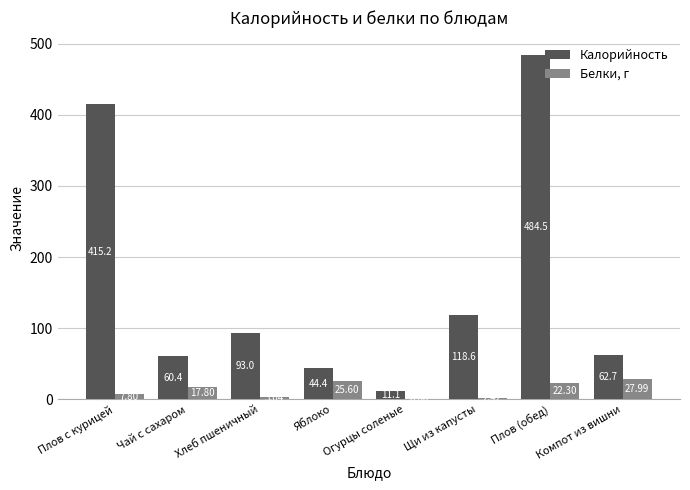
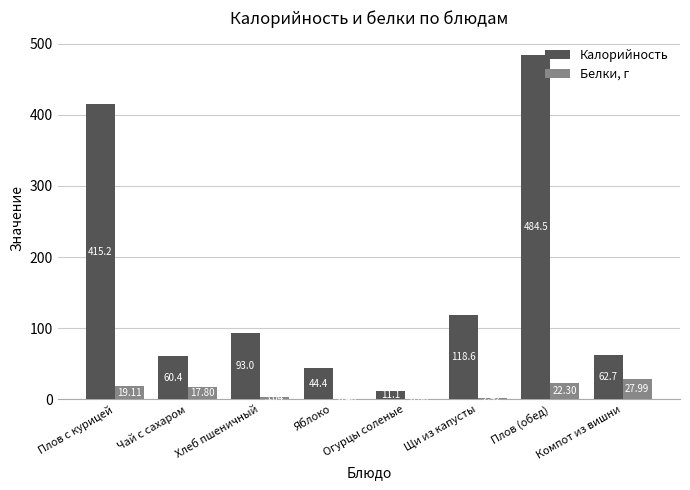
  {
    "Калорийность": {
      "Плов с курицей": 415.2,
      "Чай с сахаром": 60.4,
      "Хлеб пшеничный": 93.0,
      "Яблоко": 44.4,
      "Огурцы соленые": 11.1,
      "Щи из капусты": 118.6,
      "Плов (обед)": 484.5,
      "Компот из вишни": 62.7
    },
    "Белки, г": {
-     "Плов с курицей": 10,
-     "Яблоко": 30
+     "Плов с курицей": 20,
+     "Яблоко": 0
    }
  }
